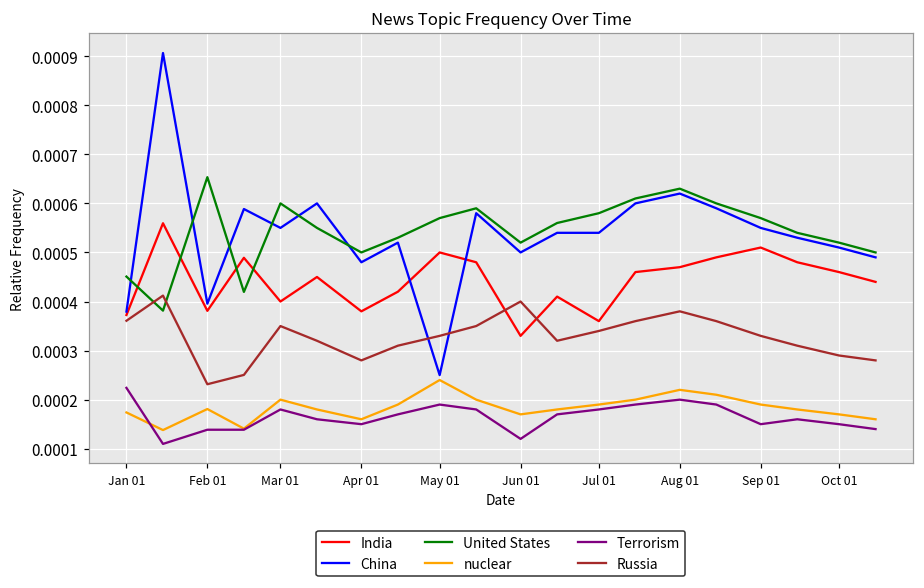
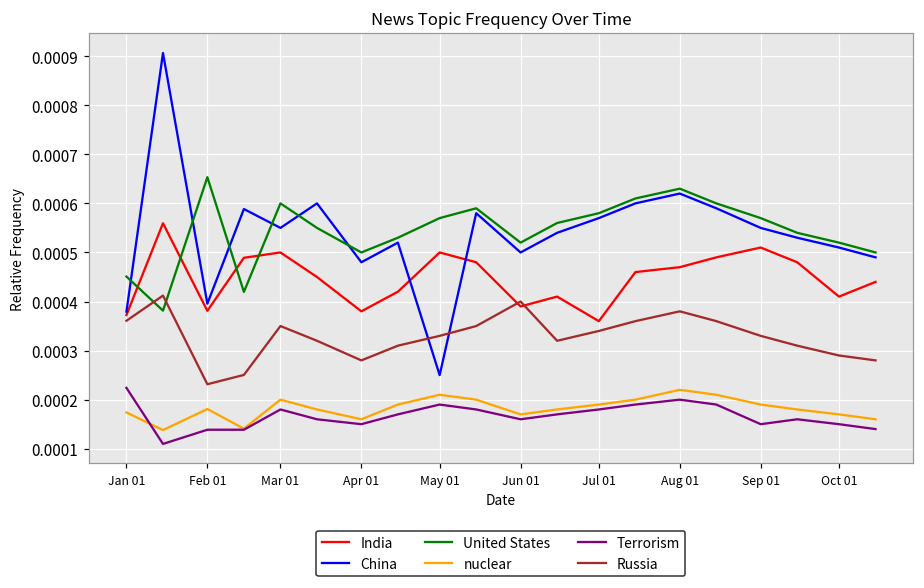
  {
    "India": {
      "Jan 01": 0.00037,
      "Feb 01": 0.00038,
-     "Mar 01": 0.0004,
+     "Mar 01": 0.0005,
      "Apr 01": 0.00038,
      "May 01": 0.00050,
-     "Jun 01": 0.00033,
+     "Jun 01": 0.00039,
      "Jul 01": 0.00036,
      "Aug 01": 0.00047,
      "Sep 01": 0.00051,
-     "Oct 01": 0.00046
+     "Oct 01": 0.00041
    },
    "China": {
      "Jan 01": 0.00038,
      "Feb 01": 0.00040,
      "Mar 01": 0.00055,
      "Apr 01": 0.00048,
      "May 01": 0.00025,
      "Jun 01": 0.00050,
-     "Jul 01": 0.00054,
+     "Jul 01": 0.00057,
      "Aug 01": 0.00062,
      "Sep 01": 0.00055,
      "Oct 01": 0.00051
    },
    "United States": {
      "Jan 01": 0.00045,
      "Feb 01": 0.00065,
      "Mar 01": 0.00060,
      "Apr 01": 0.00050,
      "May 01": 0.00057,
      "Jun 01": 0.00052,
      "Jul 01": 0.00058,
      "Aug 01": 0.00063,
      "Sep 01": 0.00057,
      "Oct 01": 0.00052
    },
    "nuclear": {
      "Jan 01": 0.00017,
      "Feb 01": 0.00018,
      "Mar 01": 0.00020,
      "Apr 01": 0.00016,
-     "May 01": 0.00024,
+     "May 01": 0.00021,
      "Jun 01": 0.00017,
      "Jul 01": 0.00019,
      "Aug 01": 0.00022,
      "Sep 01": 0.00019,
      "Oct 01": 0.00017
    },
    "Terrorism": {
      "Jan 01": 0.00022,
      "Feb 01": 0.00014,
      "Mar 01": 0.00018,
      "Apr 01": 0.00015,
      "May 01": 0.00019,
-     "Jun 01": 0.00012,
+     "Jun 01": 0.00016,
      "Jul 01": 0.00018,
      "Aug 01": 0.00020,
      "Sep 01": 0.00015,
      "Oct 01": 0.00015
    },
    "Russia": {
      "Jan 01": 0.00036,
      "Feb 01": 0.00023,
      "Mar 01": 0.00035,
      "Apr 01": 0.00028,
      "May 01": 0.00033,
      "Jun 01": 0.00040,
      "Jul 01": 0.00034,
      "Aug 01": 0.00038,
      "Sep 01": 0.00033,
      "Oct 01": 0.00029
    }
  }
